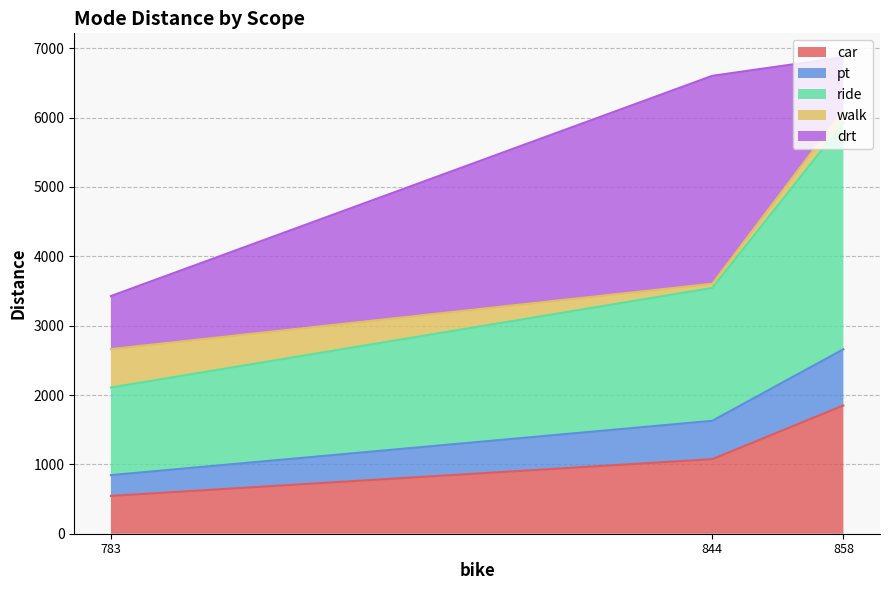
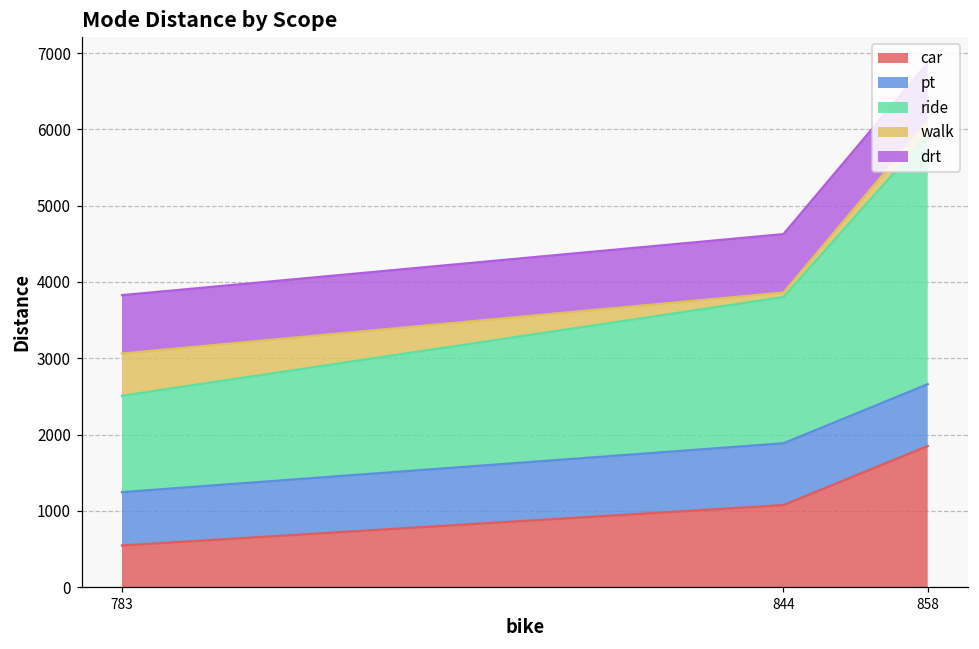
  {
    "car": {
      "783": 500,
      "844": 1100,
      "858": 1800
    },
    "pt": {
-     "783": 300,
-     "844": 600,
+     "783": 700,
+     "844": 800,
      "858": 800
    },
    "ride": {
      "783": 1300,
      "844": 1900
    },
    "walk": {
      "783": 600,
      "844": 100
    },
    "drt": {
      "783": 800,
-     "844": 3000
+     "844": 800
    }
  }
